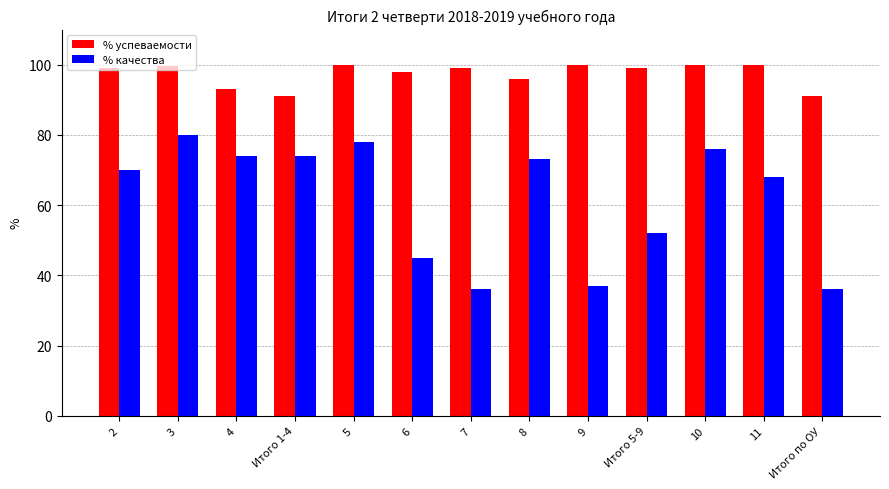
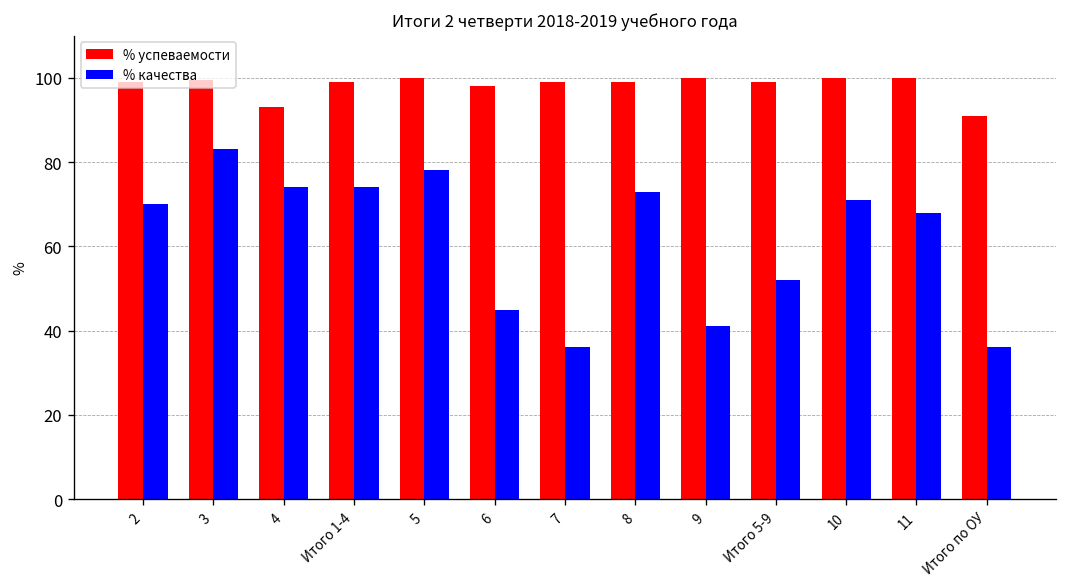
  {
    "% успеваемости": {
      "4": 93,
-     "Итого 1-4": 91,
+     "Итого 1-4": 99,
      "5": 100,
      "6": 98,
      "7": 99,
-     "8": 96,
+     "8": 99,
      "9": 100,
      "Итого 5-9": 99,
      "10": 100,
      "11": 100,
      "Итого по ОУ": 91
    },
    "% качества": {
      "2": 70,
-     "3": 80,
+     "3": 83,
      "4": 74,
      "Итого 1-4": 74,
      "5": 78,
      "6": 45,
      "7": 36,
      "8": 73,
-     "9": 37,
+     "9": 41,
      "Итого 5-9": 52,
-     "10": 76,
+     "10": 71,
      "11": 68,
      "Итого по ОУ": 36
    }
  }
